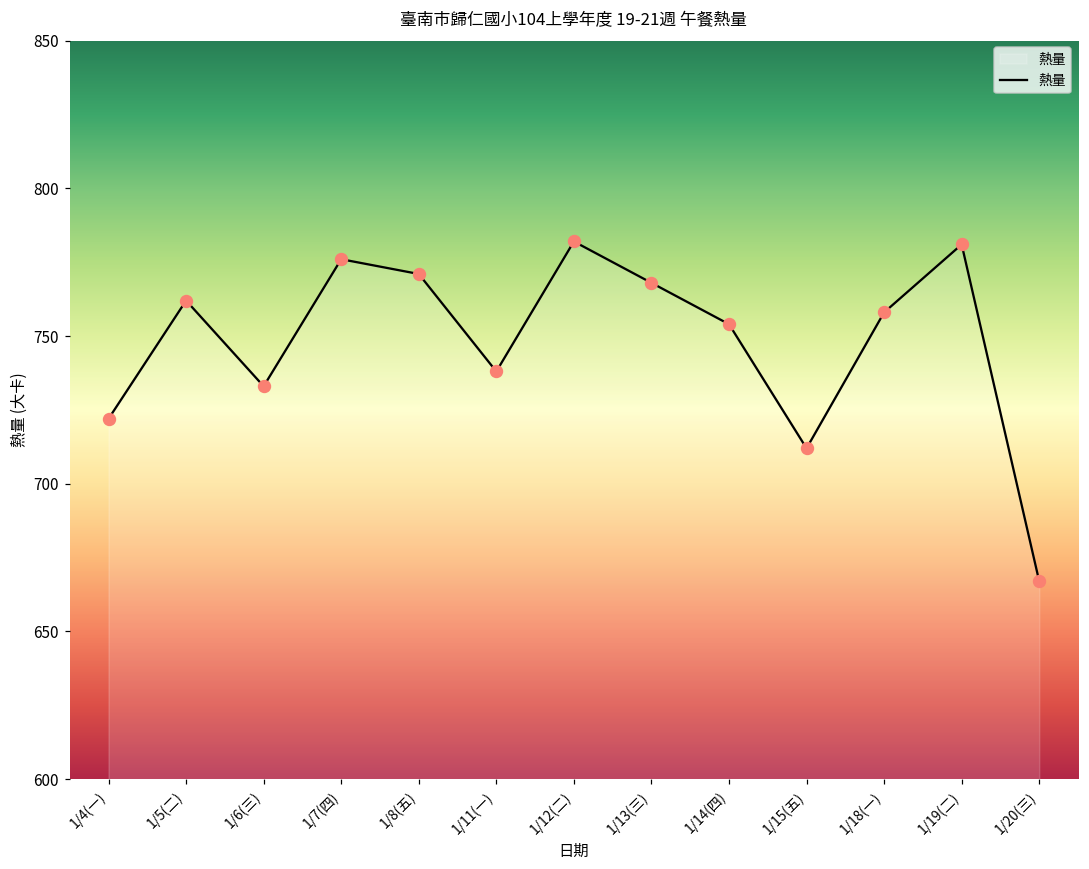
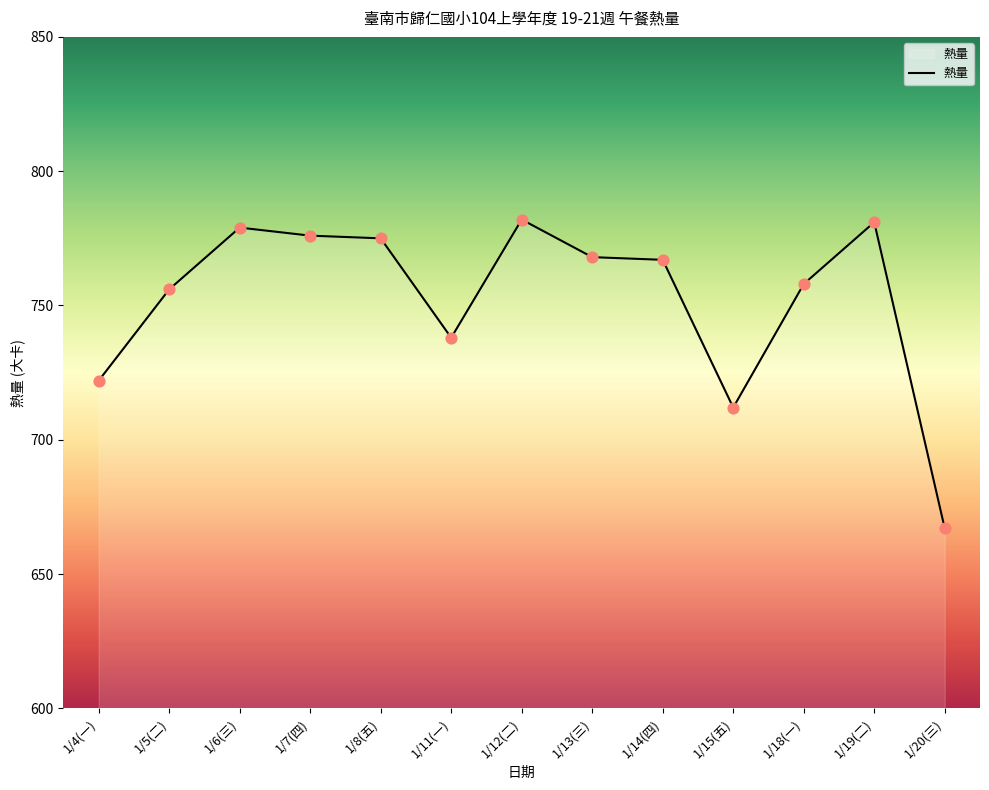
  {
    "1/4(一)": 722,
-   "1/5(二)": 762,
-   "1/6(三)": 733,
+   "1/5(二)": 756,
+   "1/6(三)": 779,
    "1/7(四)": 776,
-   "1/8(五)": 771,
+   "1/8(五)": 775,
    "1/11(一)": 738,
    "1/12(二)": 782,
    "1/13(三)": 768,
-   "1/14(四)": 754,
+   "1/14(四)": 767,
    "1/15(五)": 712,
    "1/18(一)": 758,
    "1/19(二)": 781,
    "1/20(三)": 667
  }
